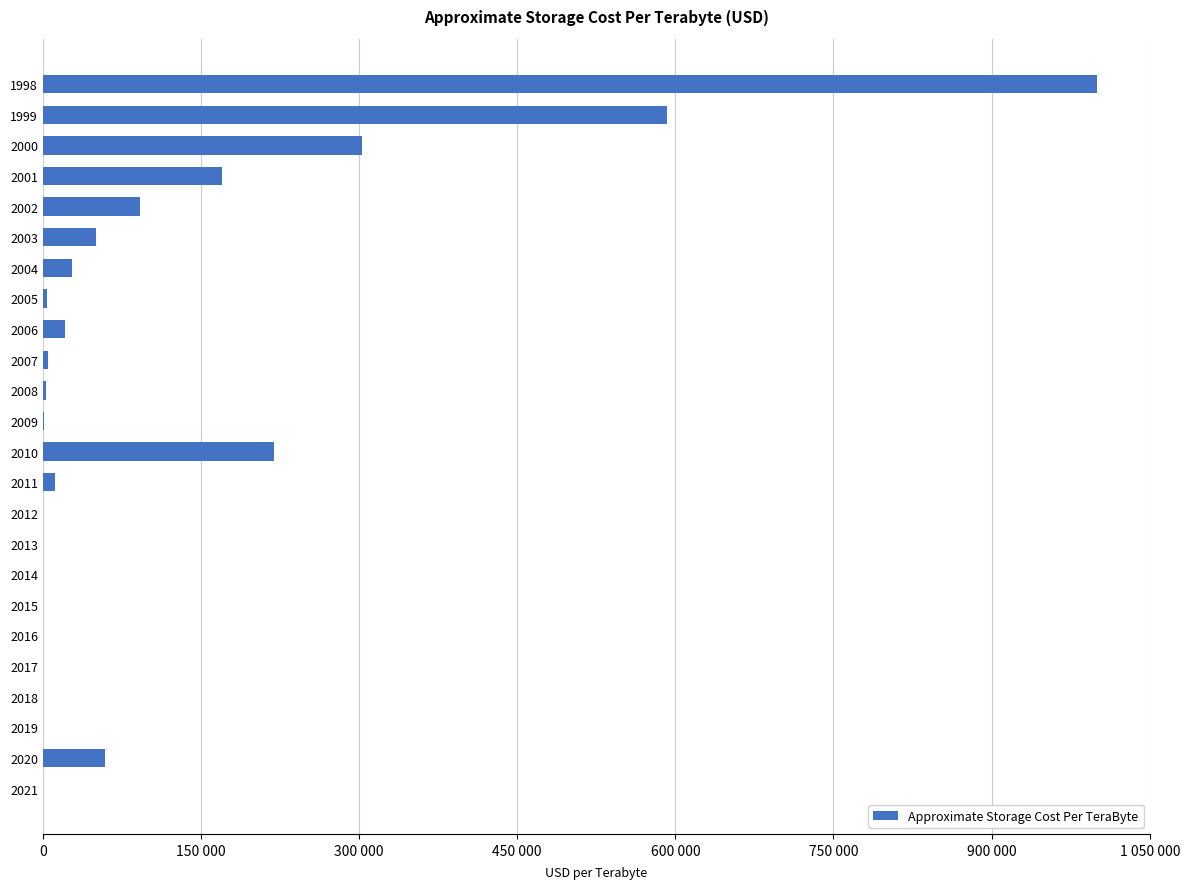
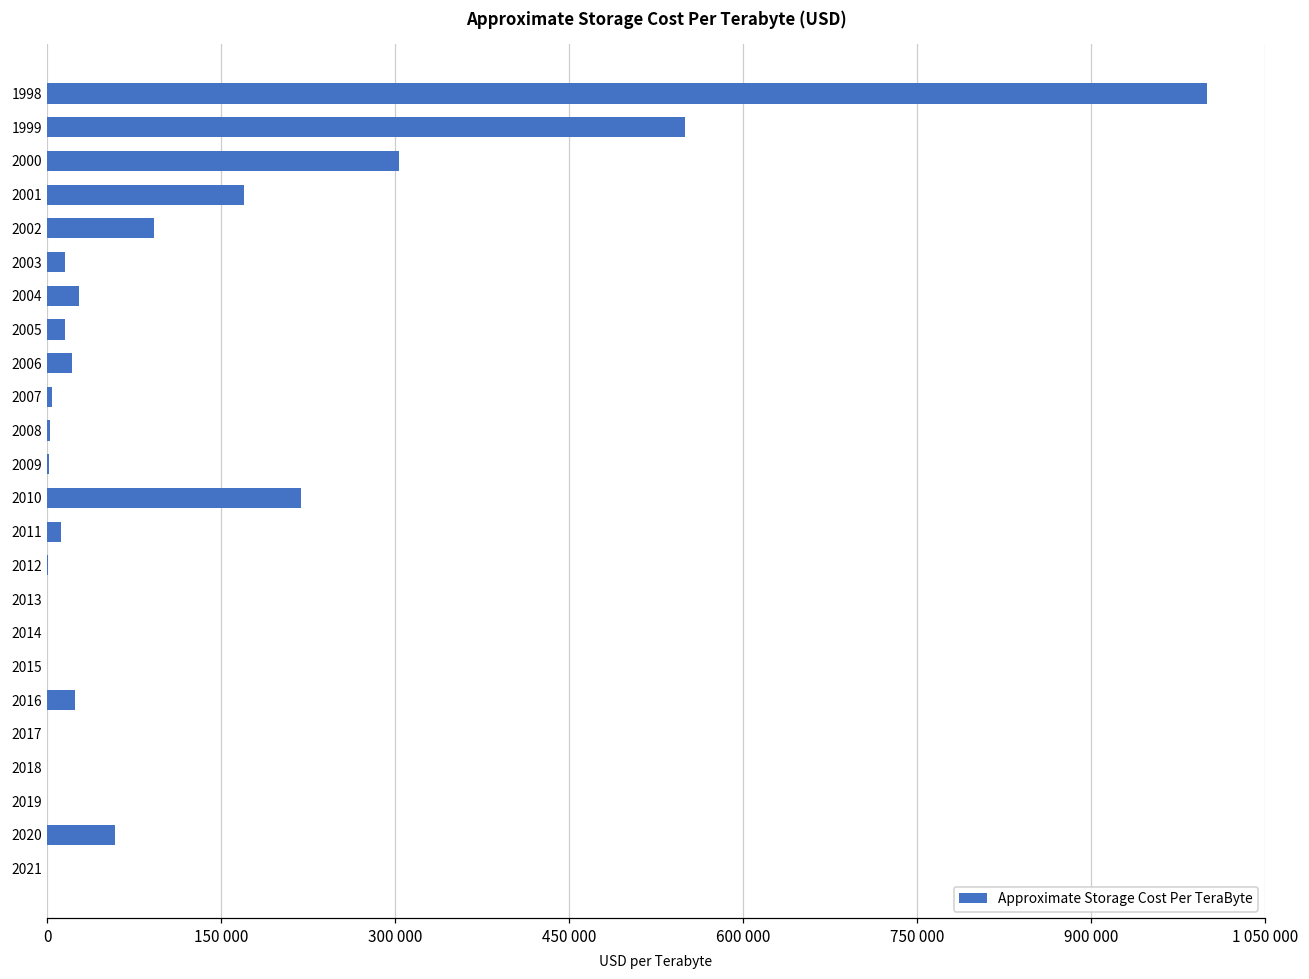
  {
    "1998": 1000000,
-   "1999": 592000,
+   "1999": 550000,
    "2000": 303000,
    "2001": 170000,
    "2002": 92000,
-   "2003": 50000,
+   "2003": 15000,
    "2004": 28000,
-   "2005": 4000,
+   "2005": 16000,
    "2006": 21000,
    "2007": 5000,
    "2008": 3000,
    "2010": 219000,
    "2011": 12000,
-   "2016": 0,
+   "2016": 24000,
    "2020": 59000
  }
